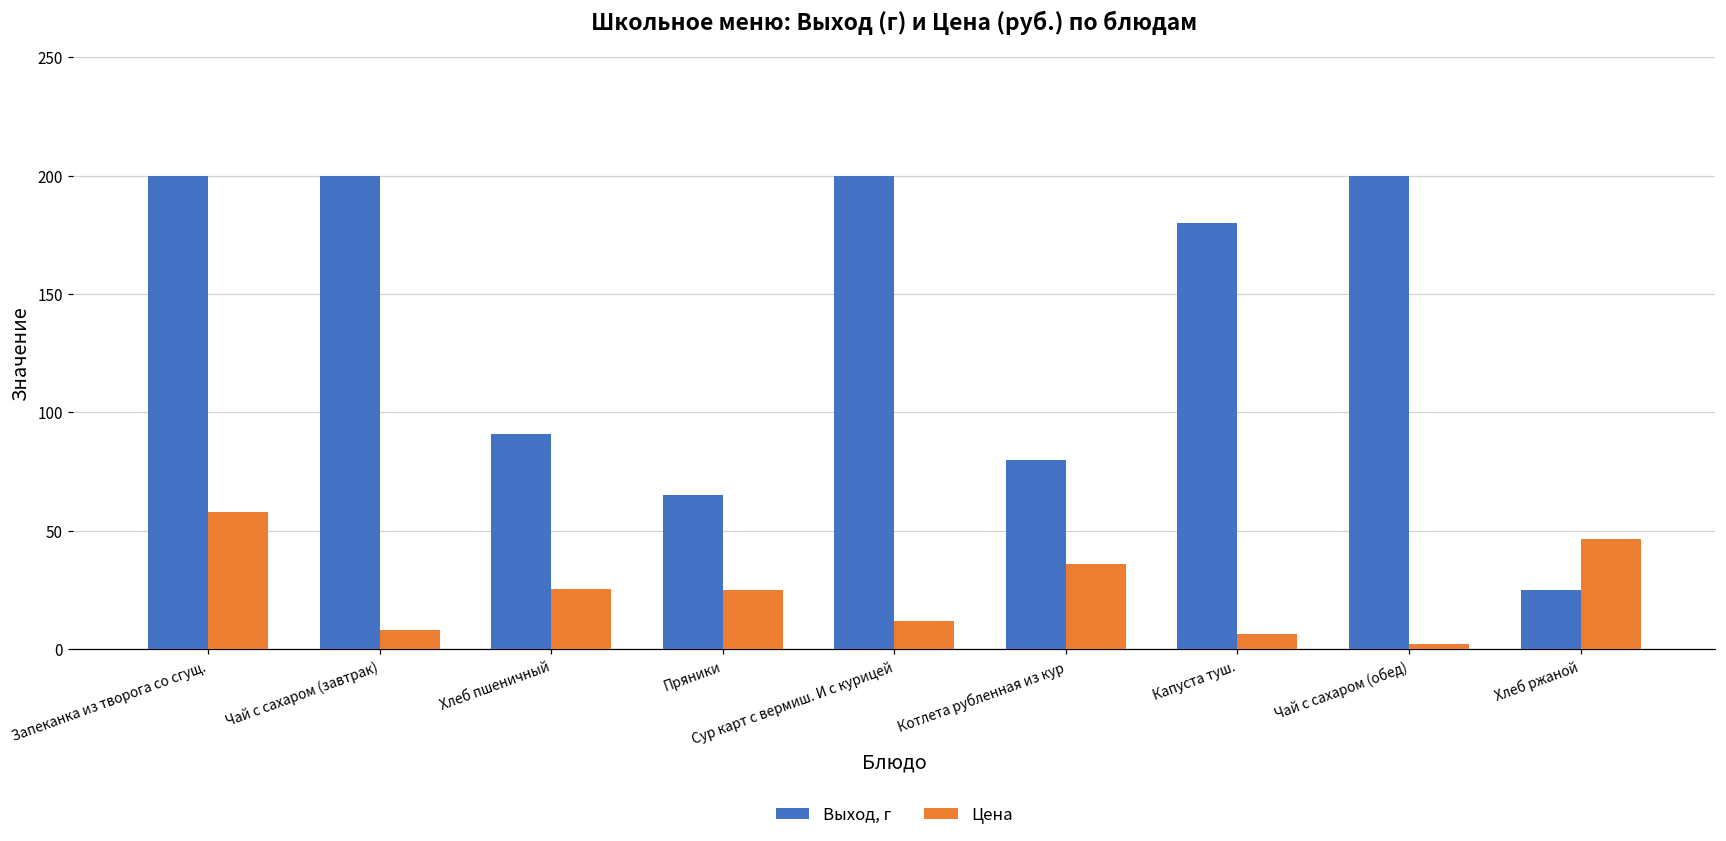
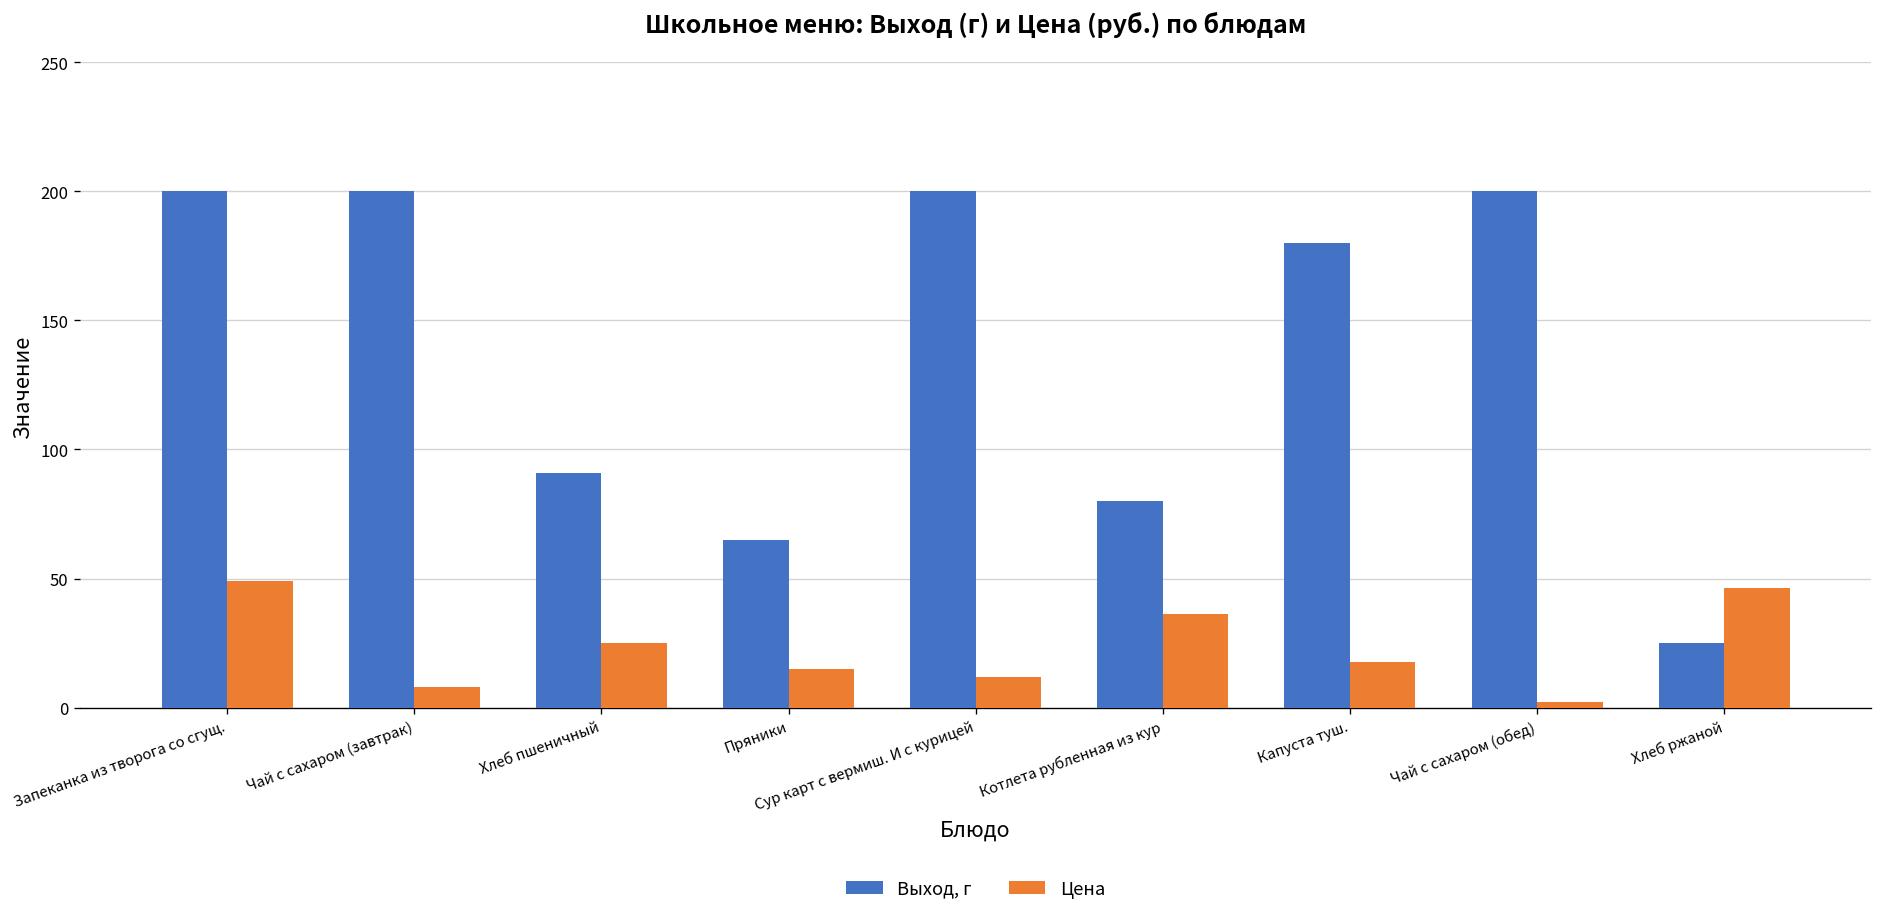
  {
    "Выход, г": {
      "Запеканка из творога со сгущ.": 200,
      "Чай с сахаром (завтрак)": 200,
      "Хлеб пшеничный": 91,
      "Пряники": 65,
      "Сур карт с вермиш. И с курицей": 200,
      "Котлета рубленная из кур": 80,
      "Капуста туш.": 180,
      "Чай с сахаром (обед)": 200,
      "Хлеб ржаной": 25
    },
    "Цена": {
-     "Запеканка из творога со сгущ.": 58,
+     "Запеканка из творога со сгущ.": 49,
      "Чай с сахаром (завтрак)": 8,
      "Хлеб пшеничный": 25,
-     "Пряники": 25,
+     "Пряники": 15,
      "Сур карт с вермиш. И с курицей": 12,
      "Котлета рубленная из кур": 36,
-     "Капуста туш.": 6,
+     "Капуста туш.": 18,
      "Чай с сахаром (обед)": 2,
      "Хлеб ржаной": 47
    }
  }
